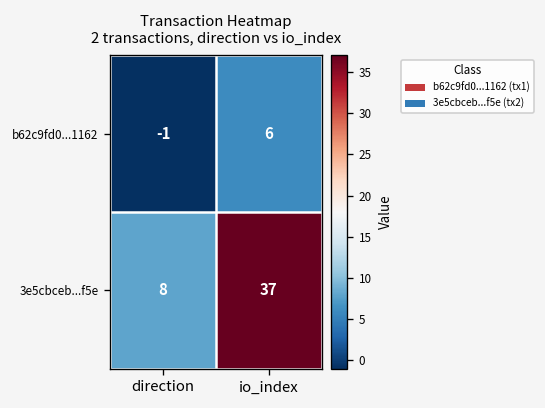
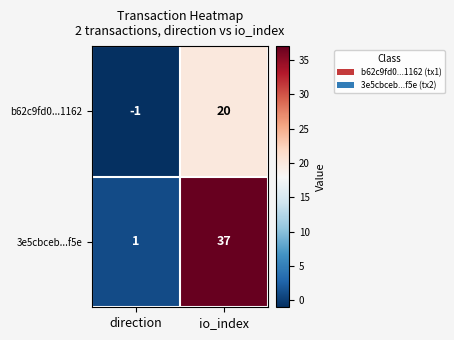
  {
    "b62c9fd0...1162": {
      "direction": -1,
-     "io_index": 6
+     "io_index": 20
    },
    "3e5cbceb...f5e": {
-     "direction": 8,
+     "direction": 1,
      "io_index": 37
    }
  }
